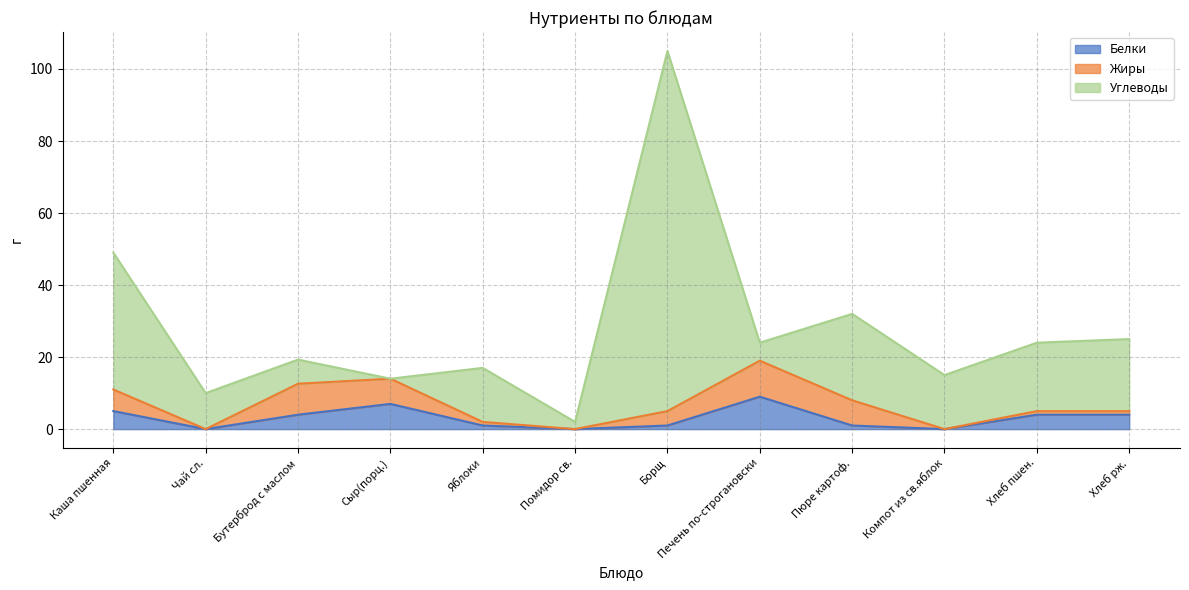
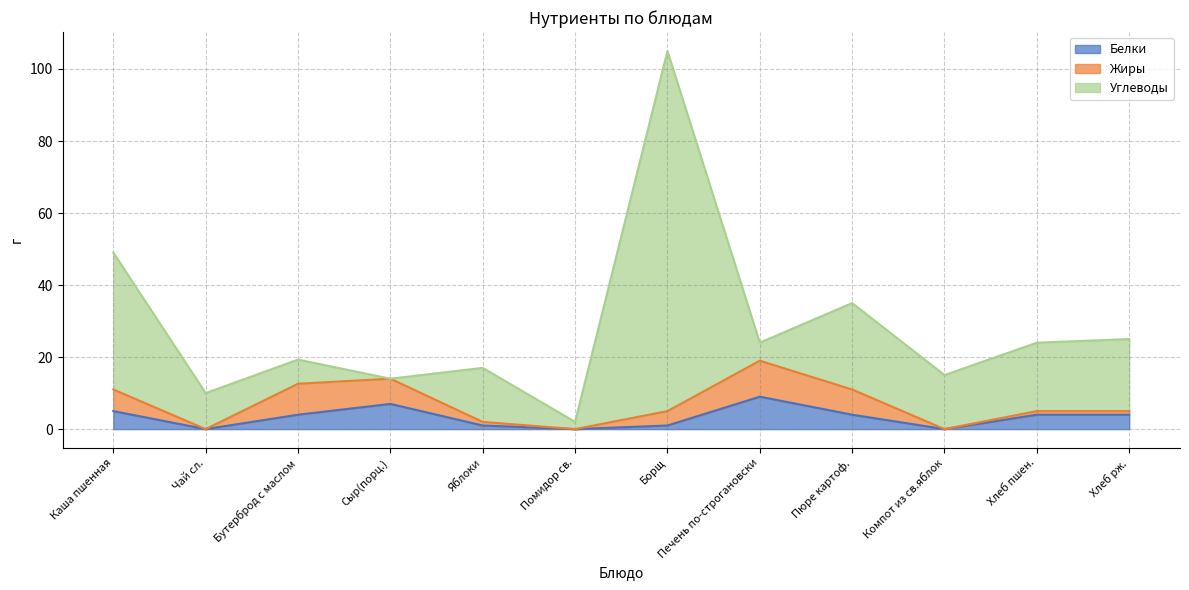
  {
    "Белки": {
      "Каша пшенная": 5,
      "Бутерброд с маслом": 4,
      "Сыр(порц.)": 7,
      "Яблоки": 1,
      "Борщ": 1,
      "Печень по-строгановски": 9,
-     "Пюре картоф.": 1,
+     "Пюре картоф.": 4,
      "Хлеб пшен.": 4,
      "Хлеб рж.": 4
    },
    "Жиры": {
      "Каша пшенная": 6,
      "Бутерброд с маслом": 9,
      "Яблоки": 1,
      "Борщ": 4,
      "Печень по-строгановски": 10,
      "Пюре картоф.": 7,
      "Хлеб пшен.": 1,
      "Хлеб рж.": 1
    },
    "Углеводы": {
      "Каша пшенная": 38,
      "Чай сл.": 10,
      "Бутерброд с маслом": 7,
      "Яблоки": 15,
      "Помидор св.": 2,
      "Борщ": 100,
      "Печень по-строгановски": 5,
      "Пюре картоф.": 24,
      "Компот из св.яблок": 15,
      "Хлеб пшен.": 19,
      "Хлеб рж.": 20
    }
  }
